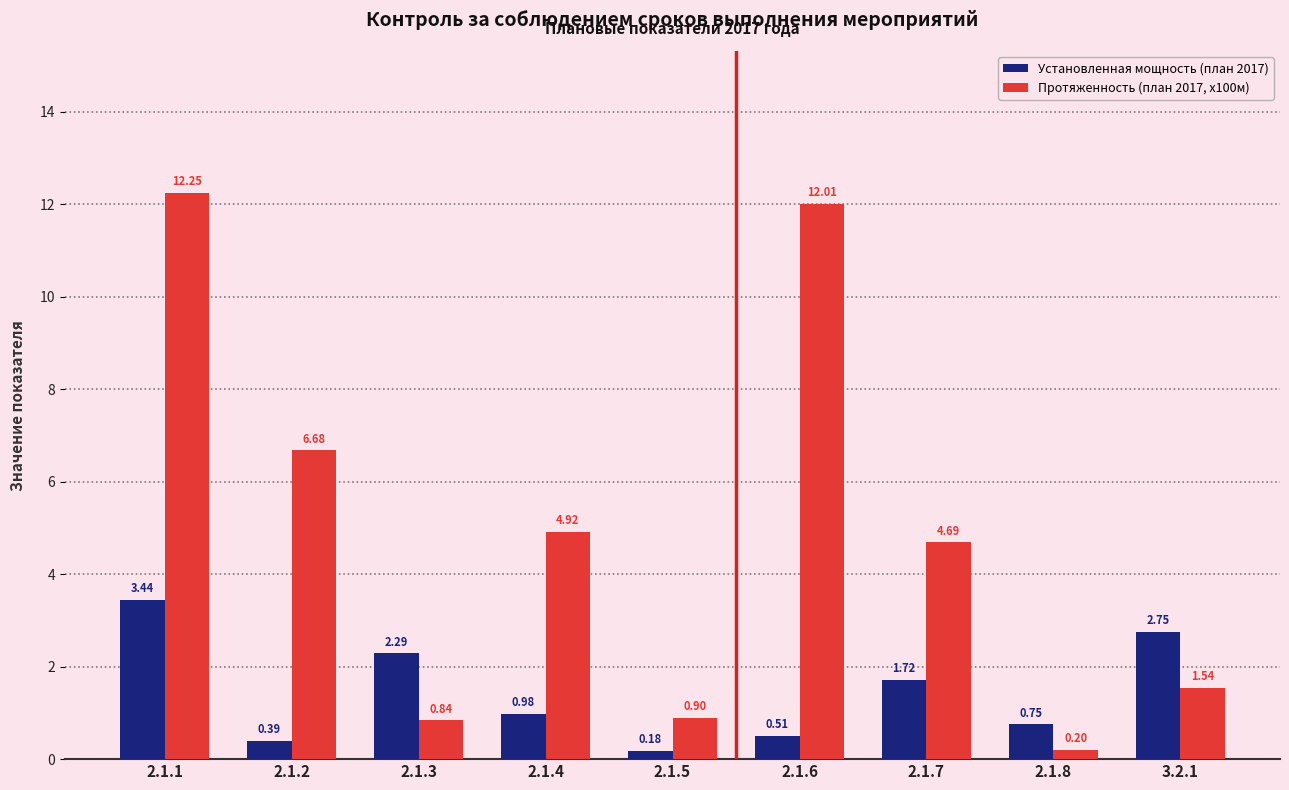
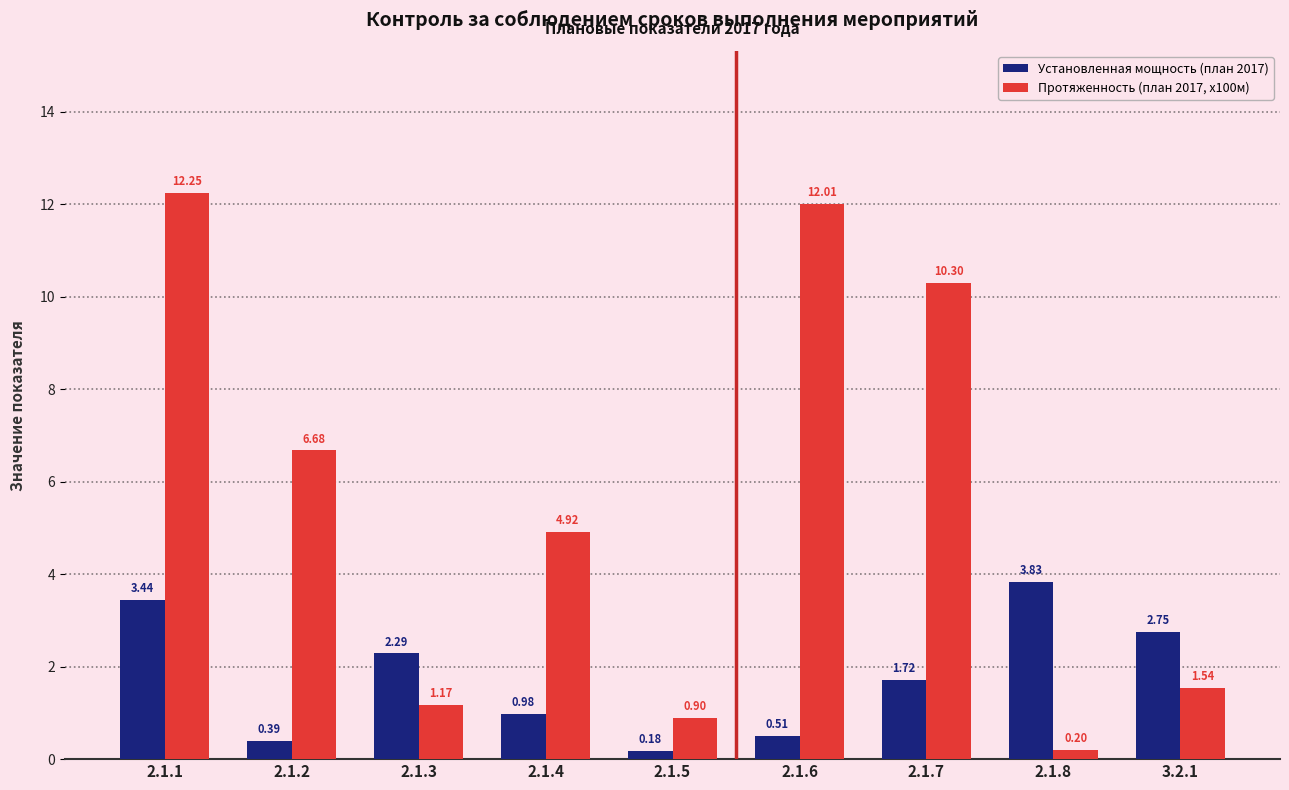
  {
    "Установленная мощность (план 2017)": {
      "2.1.1": 3.44,
      "2.1.2": 0.39,
      "2.1.3": 2.29,
      "2.1.4": 0.98,
      "2.1.5": 0.18,
      "2.1.6": 0.51,
      "2.1.7": 1.72,
-     "2.1.8": 0.75,
+     "2.1.8": 3.83,
      "3.2.1": 2.75
    },
    "Протяженность (план 2017, x100м)": {
      "2.1.1": 12.25,
      "2.1.2": 6.68,
-     "2.1.3": 0.84,
+     "2.1.3": 1.17,
      "2.1.4": 4.92,
      "2.1.5": 0.90,
      "2.1.6": 12.01,
-     "2.1.7": 4.69,
+     "2.1.7": 10.30,
      "2.1.8": 0.20,
      "3.2.1": 1.54
    }
  }
